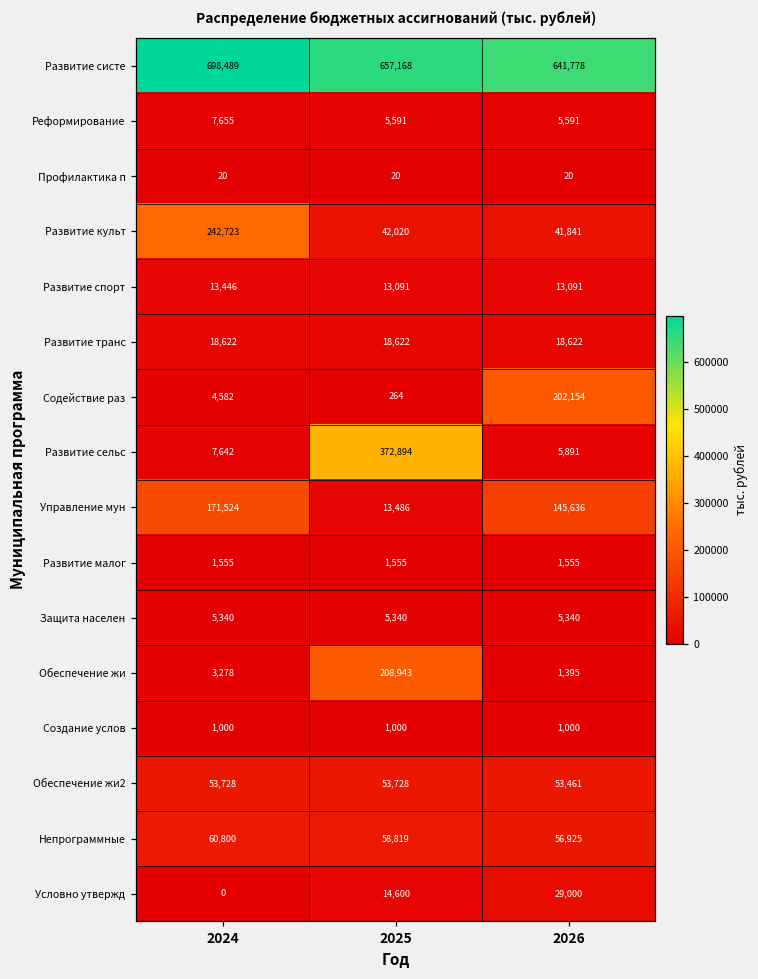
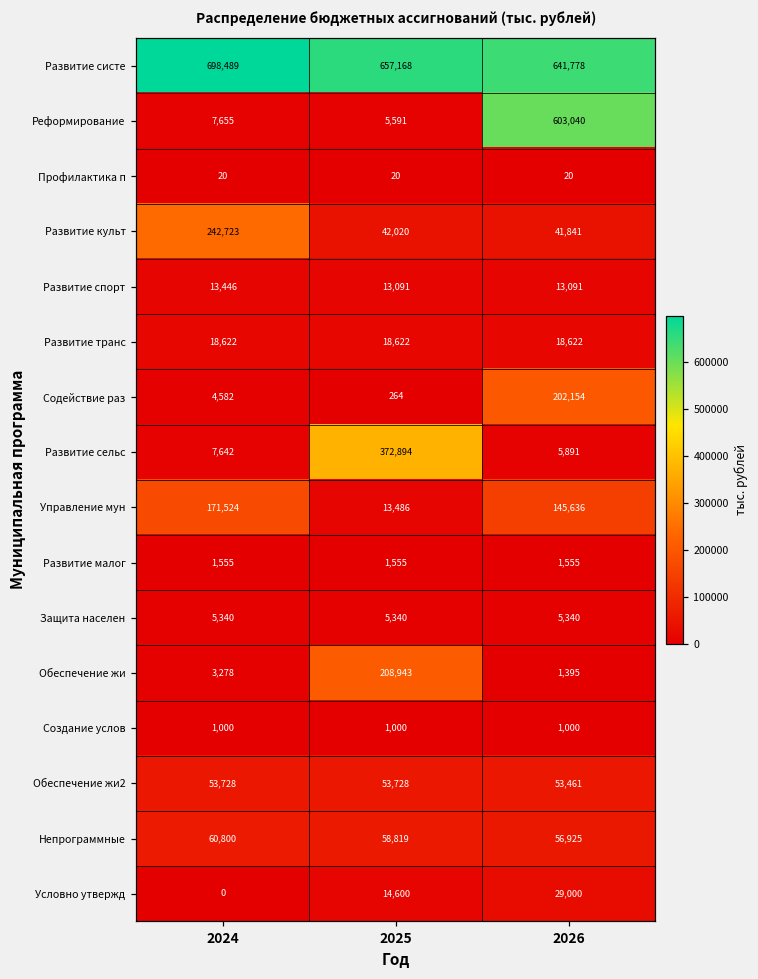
  {
    "Развитие систе": {
      "2024": "698,489",
      "2025": "657,168",
      "2026": "641,778"
    },
    "Реформирование": {
      "2024": "7,655",
      "2025": "5,591",
-     "2026": "5,591"
+     "2026": "603,040"
    },
    "Профилактика п": {
      "2024": "20",
      "2025": "20",
      "2026": "20"
    },
    "Развитие культ": {
      "2024": "242,723",
      "2025": "42,020",
      "2026": "41,841"
    },
    "Развитие спорт": {
      "2024": "13,446",
      "2025": "13,091",
      "2026": "13,091"
    },
    "Развитие транс": {
      "2024": "18,622",
      "2025": "18,622",
      "2026": "18,622"
    },
    "Содействие раз": {
      "2024": "4,582",
      "2025": "264",
      "2026": "202,154"
    },
    "Развитие сельс": {
      "2024": "7,642",
      "2025": "372,894",
      "2026": "5,891"
    },
    "Управление мун": {
      "2024": "171,524",
      "2025": "13,486",
      "2026": "145,636"
    },
    "Развитие малог": {
      "2024": "1,555",
      "2025": "1,555",
      "2026": "1,555"
    },
    "Защита населен": {
      "2024": "5,340",
      "2025": "5,340",
      "2026": "5,340"
    },
    "Обеспечение жи": {
      "2024": "3,278",
      "2025": "208,943",
      "2026": "1,395"
    },
    "Создание услов": {
      "2024": "1,000",
      "2025": "1,000",
      "2026": "1,000"
    },
    "Обеспечение жи2": {
      "2024": "53,728",
      "2025": "53,728",
      "2026": "53,461"
    },
    "Непрограммные": {
      "2024": "60,800",
      "2025": "58,819",
      "2026": "56,925"
    },
    "Условно утвержд": {
      "2024": "0",
      "2025": "14,600",
      "2026": "29,000"
    }
  }
